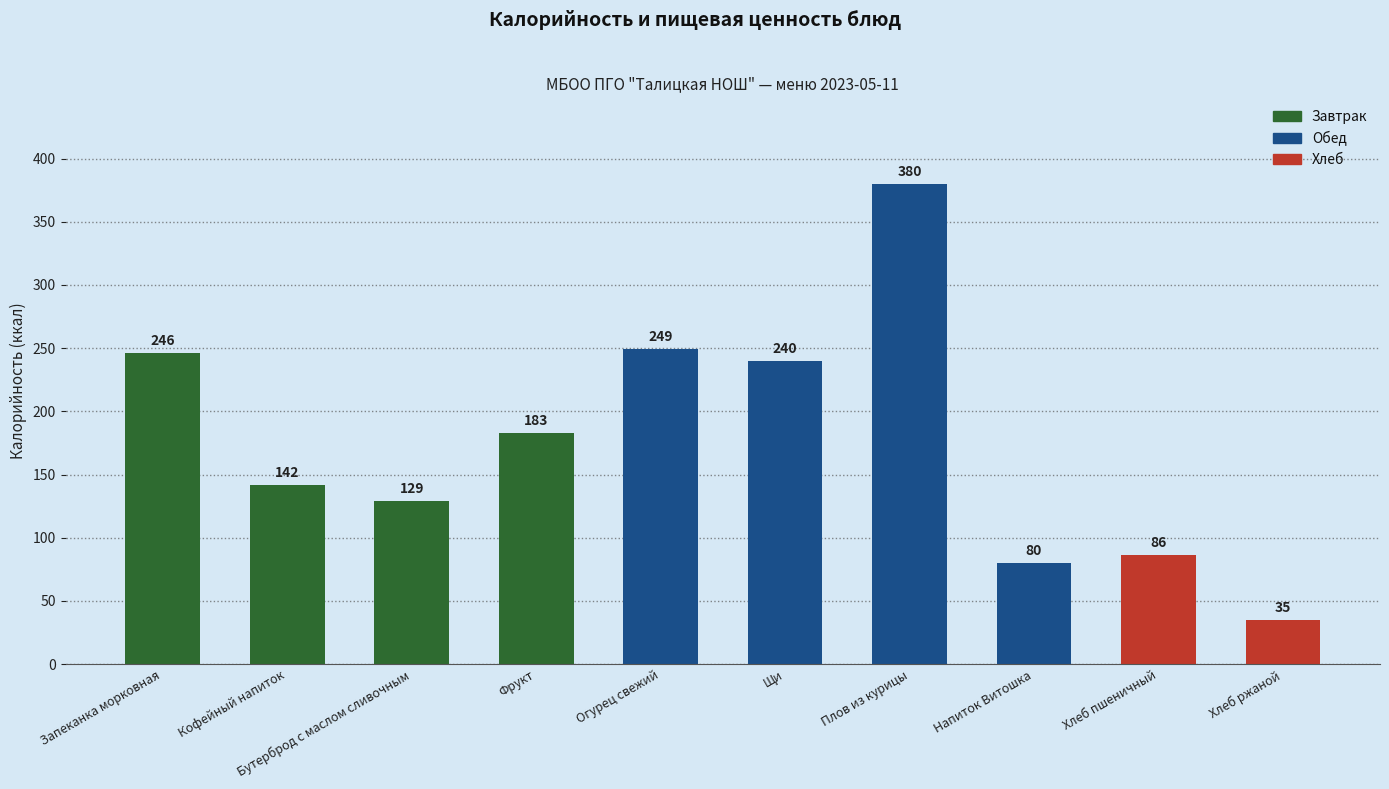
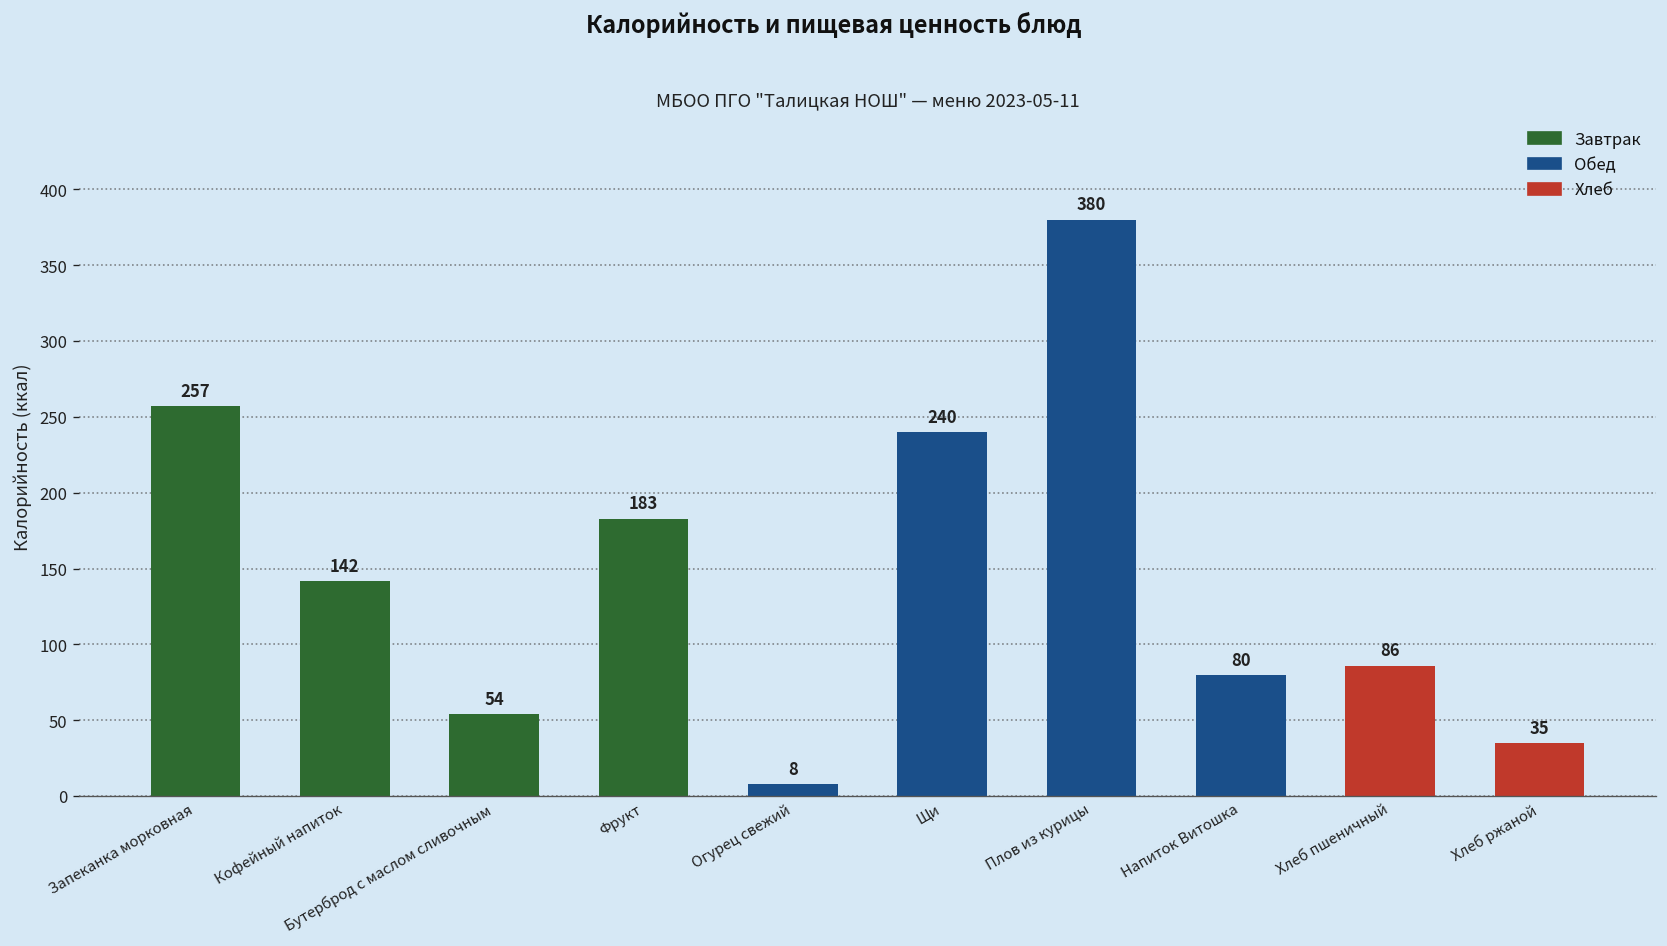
  {
-   "Запеканка морковная": 246,
+   "Запеканка морковная": 257,
    "Кофейный напиток": 142,
-   "Бутерброд с маслом сливочным": 129,
+   "Бутерброд с маслом сливочным": 54,
    "Фрукт": 183,
-   "Огурец свежий": 249,
+   "Огурец свежий": 8,
    "Щи": 240,
    "Плов из курицы": 380,
    "Напиток Витошка": 80,
    "Хлеб пшеничный": 86,
    "Хлеб ржаной": 35
  }
